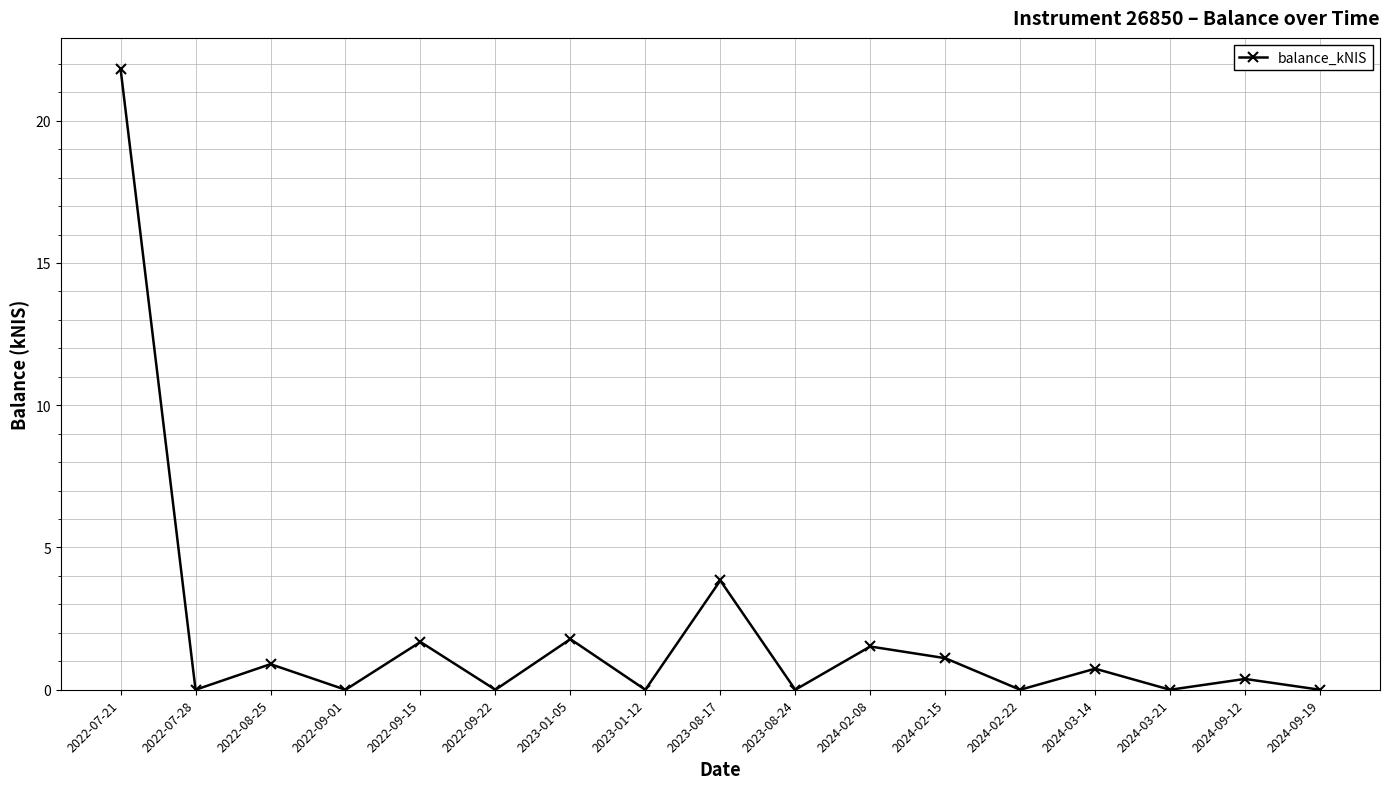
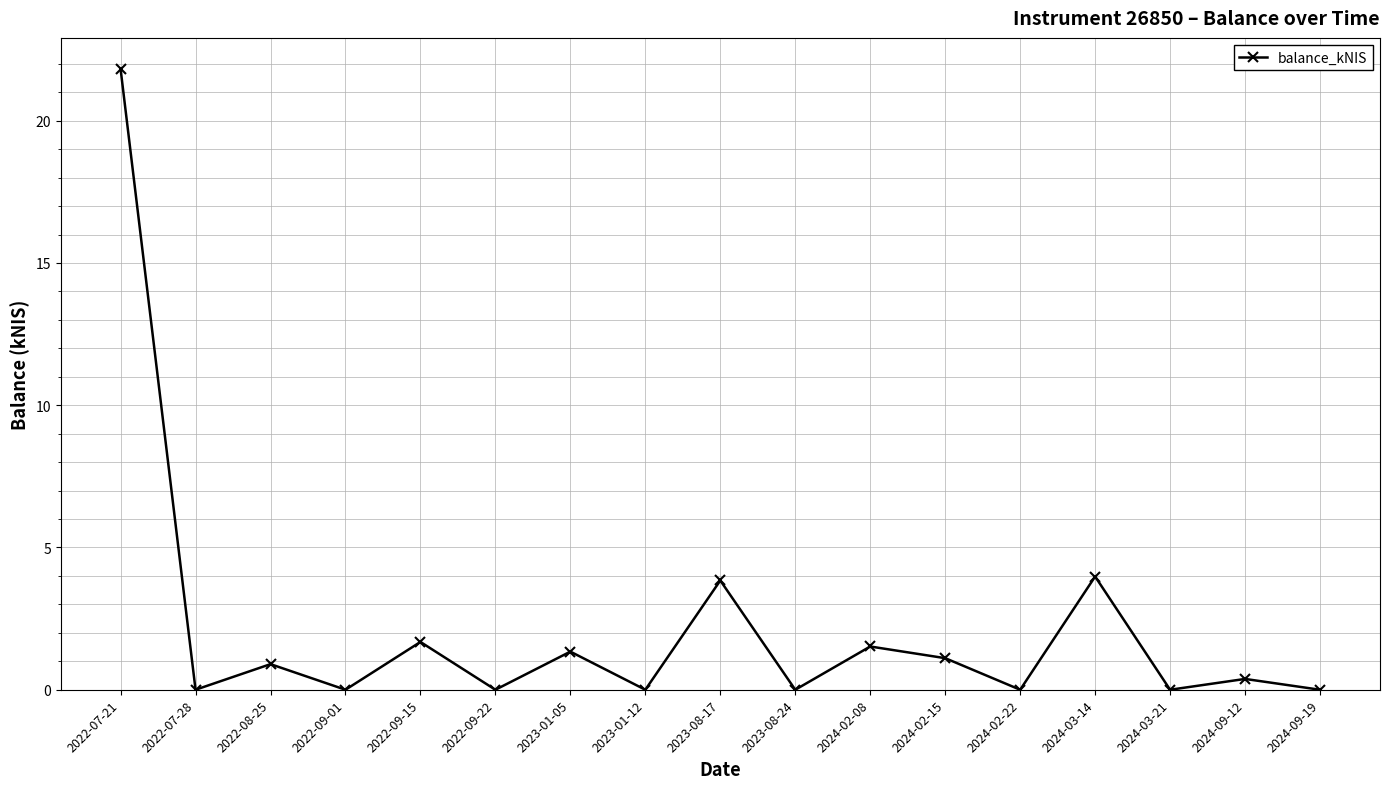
  {
    "2022-07-21": 21.8,
    "2022-07-28": 0.0,
    "2022-08-25": 0.9,
    "2022-09-01": 0.0,
    "2022-09-15": 1.7,
    "2022-09-22": 0.0,
-   "2023-01-05": 1.8,
+   "2023-01-05": 1.3,
    "2023-01-12": 0.0,
    "2023-08-17": 3.8,
    "2023-08-24": 0.0,
    "2024-02-08": 1.5,
    "2024-02-15": 1.1,
    "2024-02-22": 0.0,
-   "2024-03-14": 0.7,
+   "2024-03-14": 4.0,
    "2024-03-21": 0.0,
    "2024-09-12": 0.4,
    "2024-09-19": 0.0
  }
